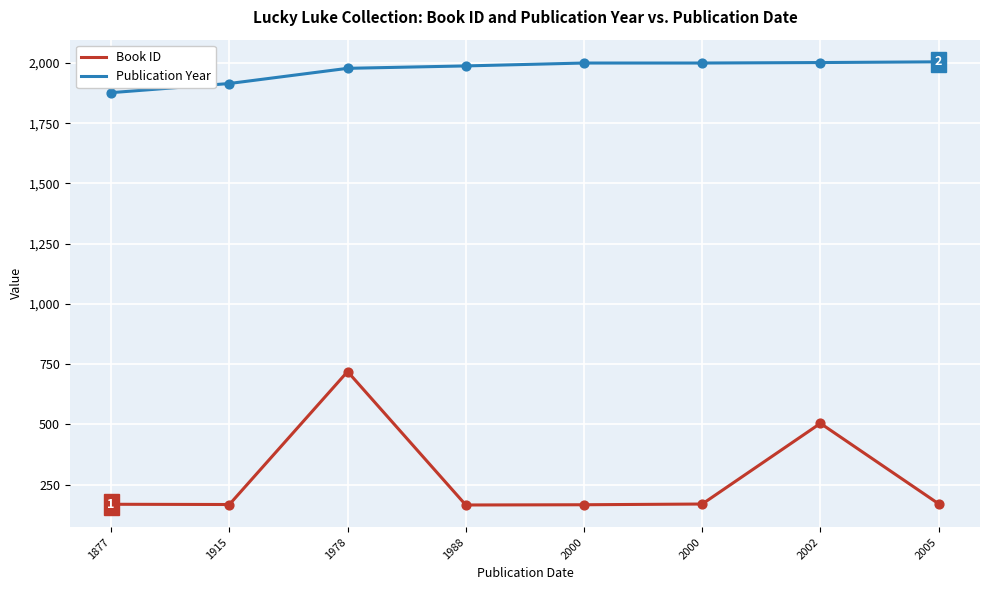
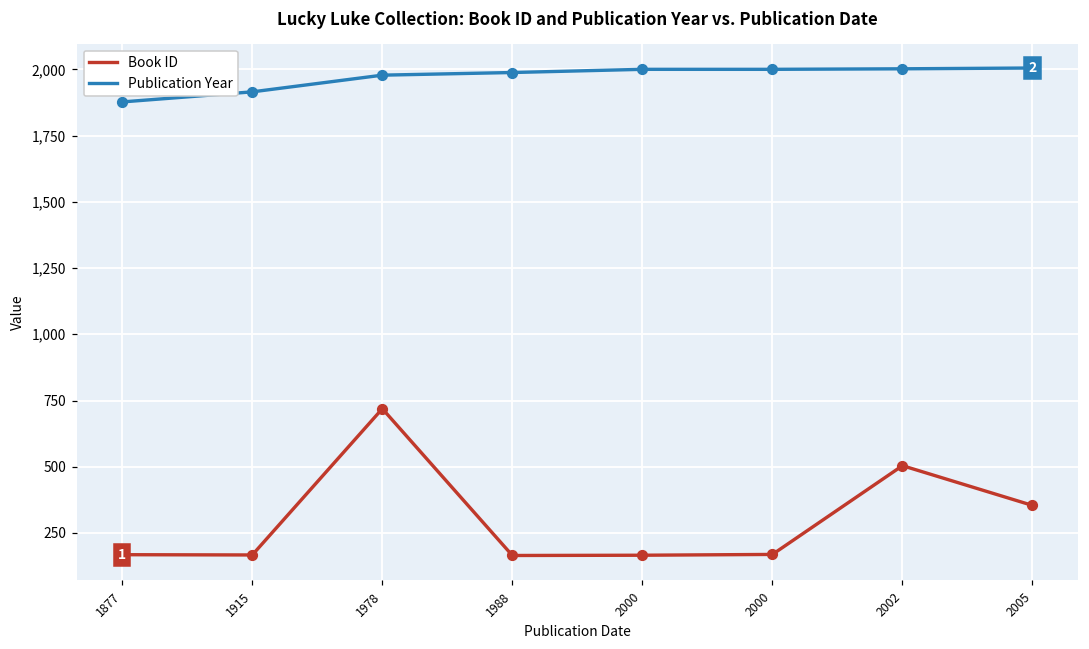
  {
    "Book ID": {
      "1915": "170",
      "1978": "720",
      "1988": "170",
      "2002": "500",
-     "2005": "170"
+     "2005": "350"
    },
    "Publication Year": {
      "1877": "1,880",
      "1915": "1,920",
      "1978": "1,980",
      "1988": "1,990",
      "2002": "2,000"
    }
  }
